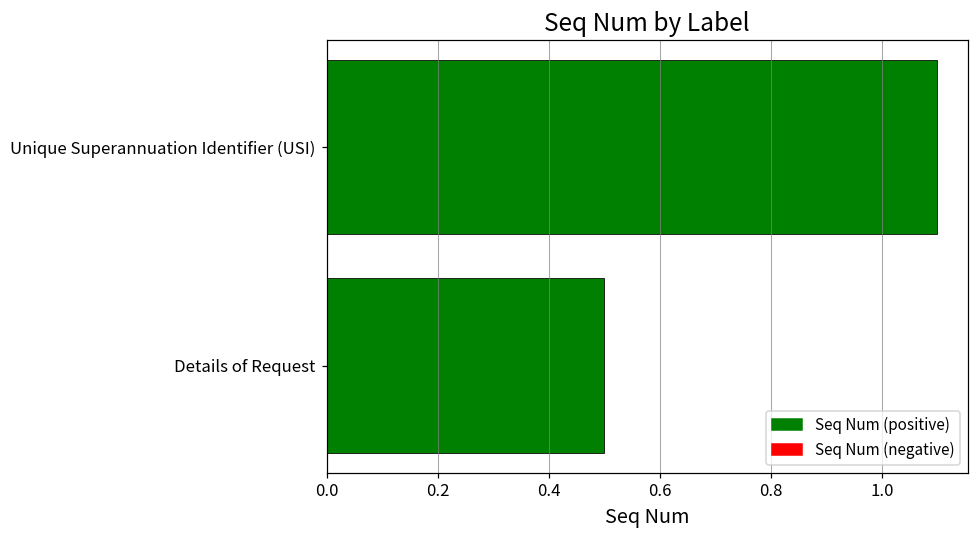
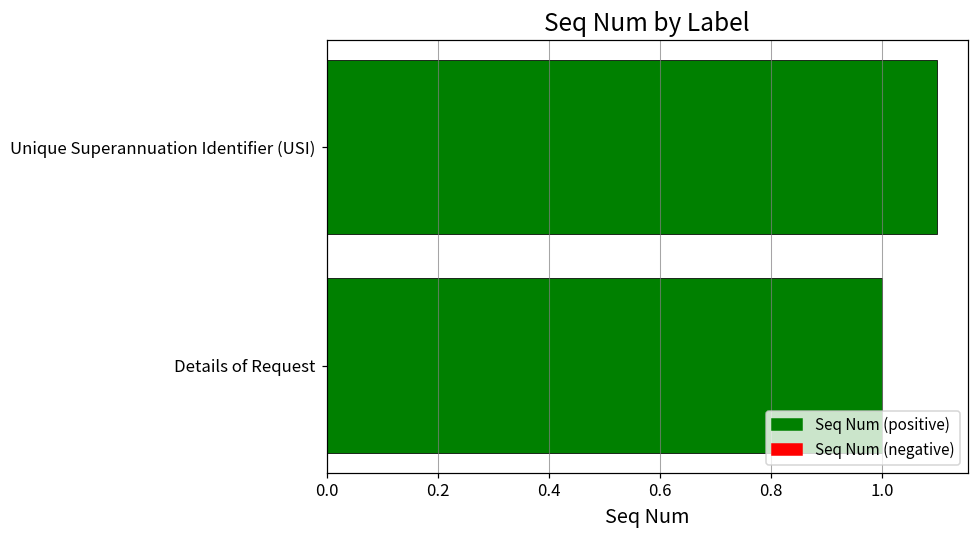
  {
    "Unique Superannuation Identifier (USI)": 1.1,
-   "Details of Request": 0.5
+   "Details of Request": 1.0
  }
